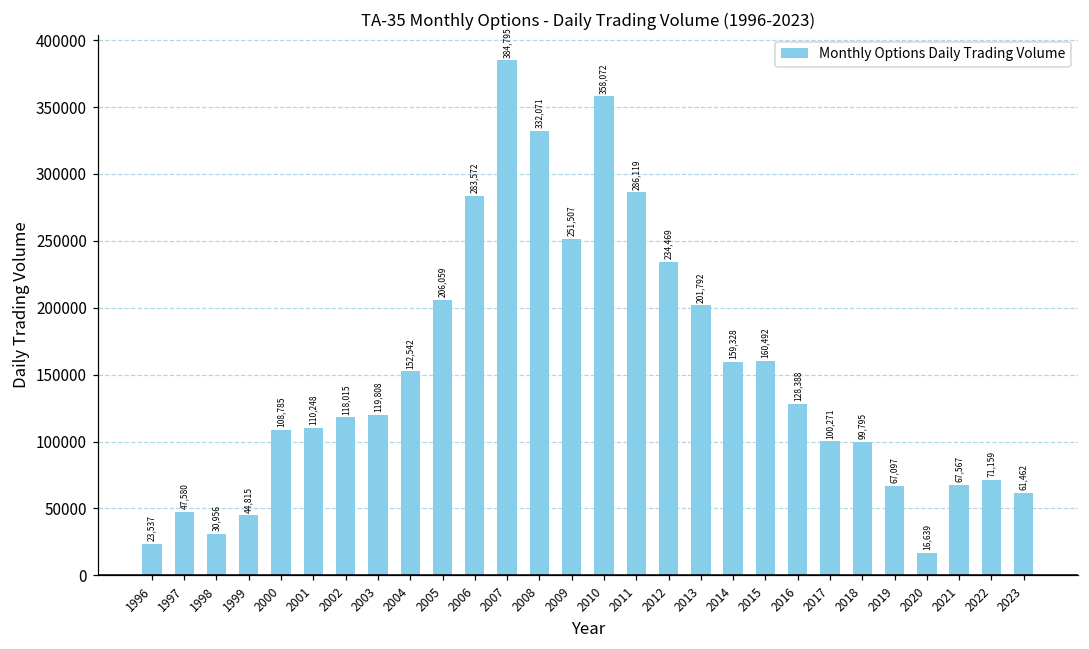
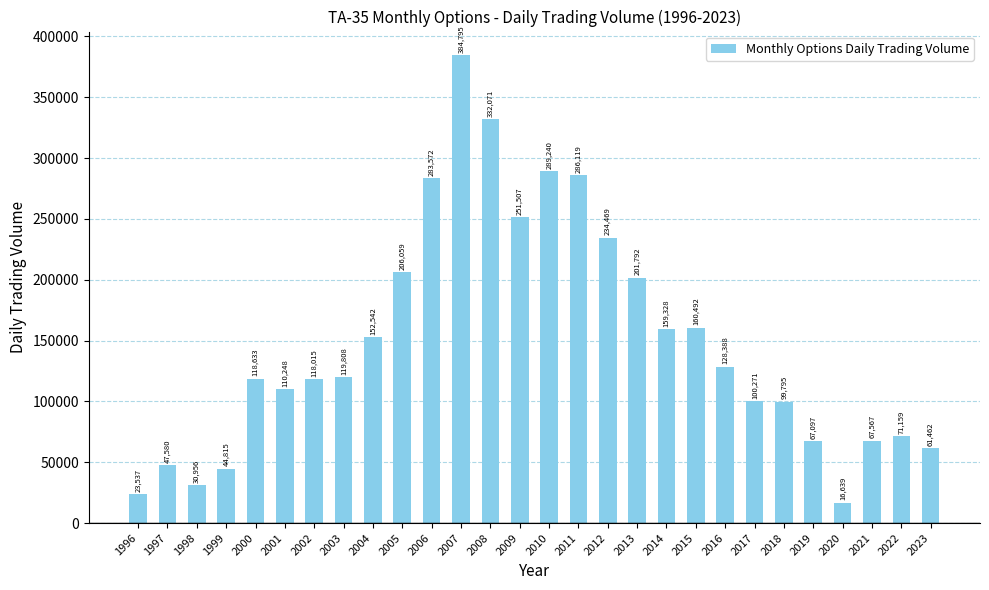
  {
    "1996": "23,537",
    "1997": "47,580",
    "1998": "30,956",
    "1999": "44,815",
-   "2000": "108,785",
+   "2000": "118,633",
    "2001": "110,248",
    "2002": "118,015",
    "2003": "119,808",
    "2004": "152,542",
    "2005": "206,059",
    "2006": "283,572",
    "2007": "384,795",
    "2008": "332,071",
    "2009": "251,507",
-   "2010": "358,072",
+   "2010": "289,240",
    "2011": "286,119",
    "2012": "234,469",
    "2013": "201,792",
    "2014": "159,328",
    "2015": "160,492",
    "2016": "128,388",
    "2017": "100,271",
    "2018": "99,795",
    "2019": "67,097",
    "2020": "16,639",
    "2021": "67,567",
    "2022": "71,159",
    "2023": "61,462"
  }
